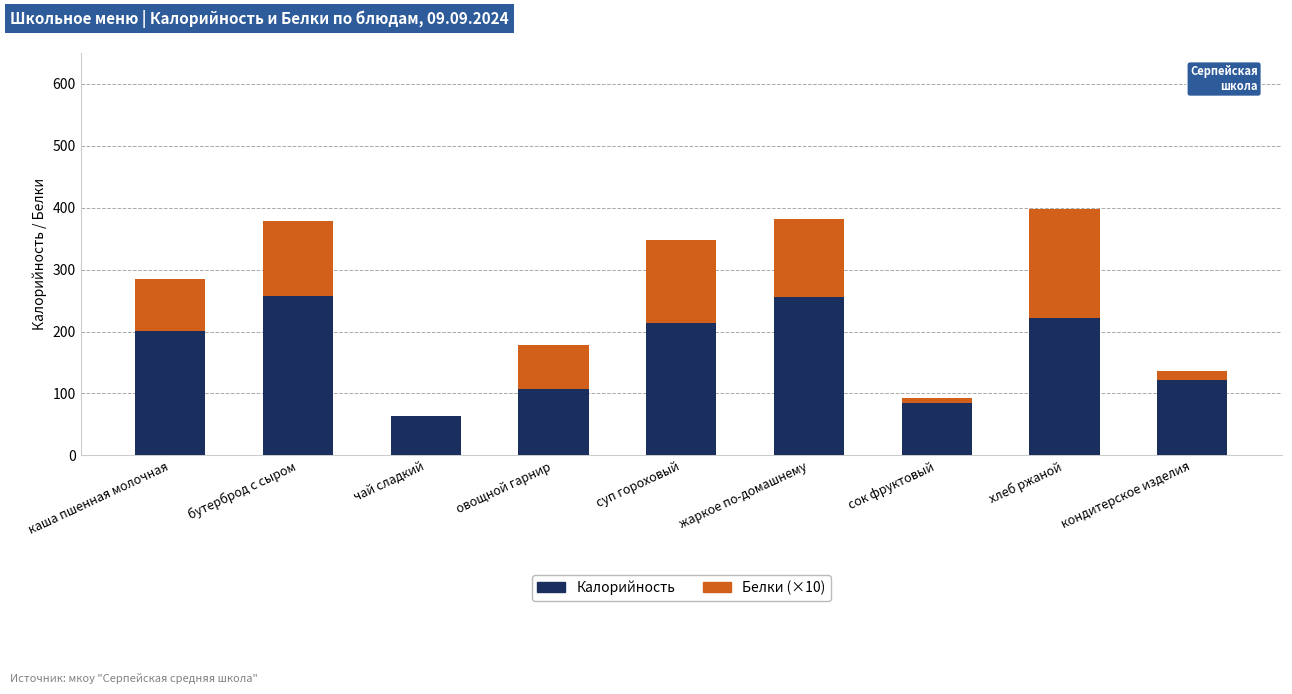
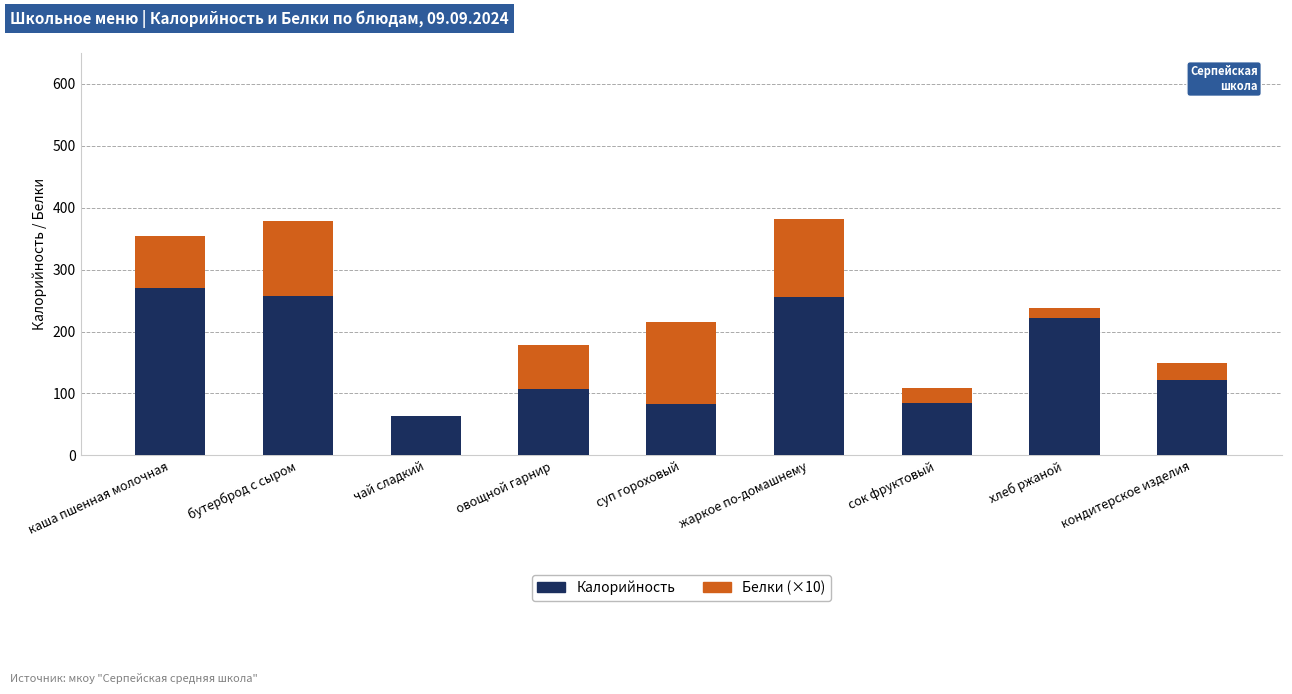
  {
    "Калорийность": {
-     "каша пшенная молочная": 200,
+     "каша пшенная молочная": 270,
      "бутерброд с сыром": 260,
      "чай сладкий": 60,
      "овощной гарнир": 110,
-     "суп гороховый": 210,
+     "суп гороховый": 80,
      "жаркое по-домашнему": 260,
      "сок фруктовый": 80,
      "хлеб ржаной": 220,
      "кондитерское изделия": 120
    },
    "Белки (×10)": {
      "каша пшенная молочная": 80,
      "бутерброд с сыром": 120,
      "чай сладкий": 0,
      "овощной гарнир": 70,
      "суп гороховый": 130,
      "жаркое по-домашнему": 130,
-     "сок фруктовый": 10,
-     "хлеб ржаной": 180,
-     "кондитерское изделия": 20
+     "сок фруктовый": 30,
+     "хлеб ржаной": 20,
+     "кондитерское изделия": 30
    }
  }
